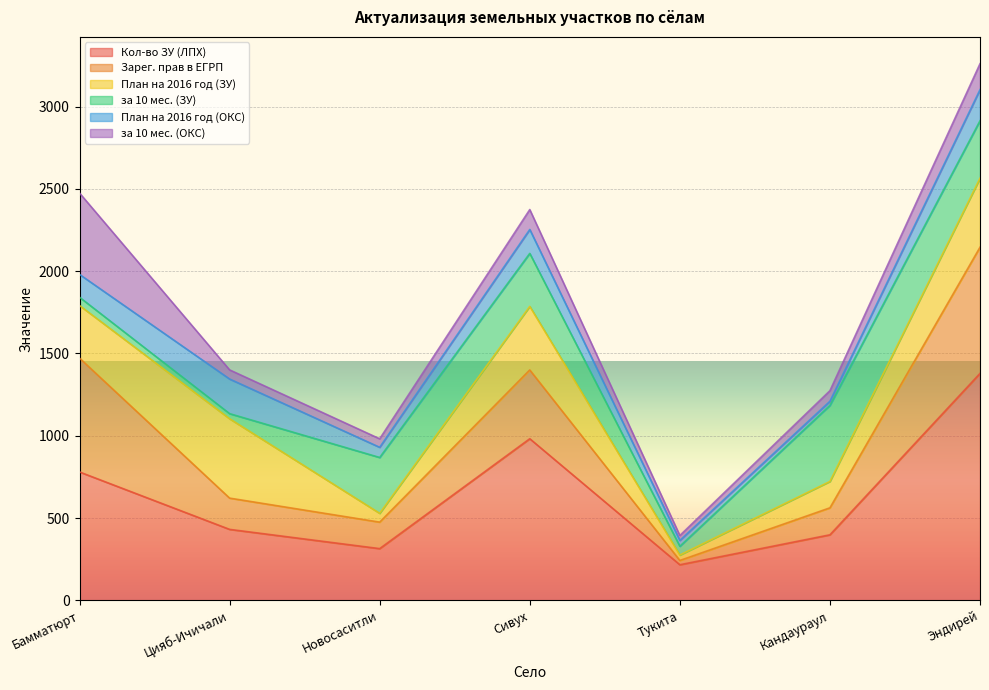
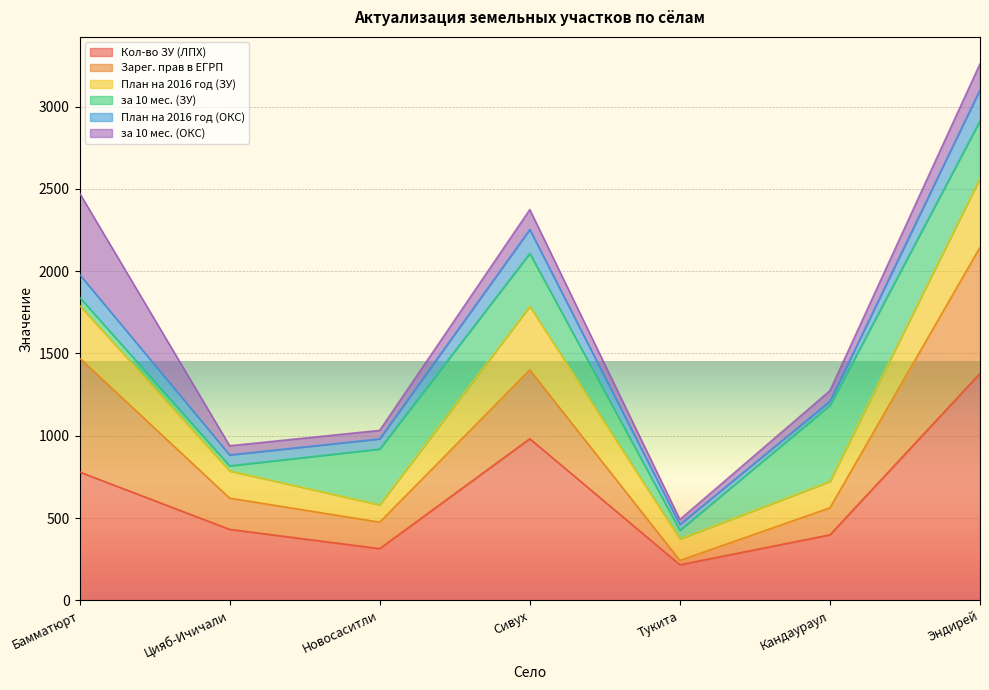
  {
    "План на 2016 год (ЗУ)": {
      "Бамматюрт": 320,
-     "Цияб-Ичичали": 480,
-     "Новосаситли": 50,
+     "Цияб-Ичичали": 170,
+     "Новосаситли": 100,
      "Сивух": 390,
-     "Тукита": 30,
+     "Тукита": 130,
      "Кандаураул": 160,
      "Эндирей": 420
    },
    "за 10 мес. (ЗУ)": {
      "Бамматюрт": 50,
      "Цияб-Ичичали": 30,
      "Новосаситли": 340,
      "Сивух": 320,
      "Тукита": 50,
      "Кандаураул": 460,
      "Эндирей": 350
    },
    "План на 2016 год (ОКС)": {
      "Бамматюрт": 140,
-     "Цияб-Ичичали": 210,
+     "Цияб-Ичичали": 70,
      "Новосаситли": 60,
      "Сивух": 150,
      "Тукита": 40,
      "Кандаураул": 20,
      "Эндирей": 190
    },
    "за 10 мес. (ОКС)": {
      "Бамматюрт": 490,
      "Цияб-Ичичали": 60,
      "Новосаситли": 50,
      "Сивух": 120,
      "Тукита": 30,
      "Кандаураул": 60,
      "Эндирей": 160
    }
  }
